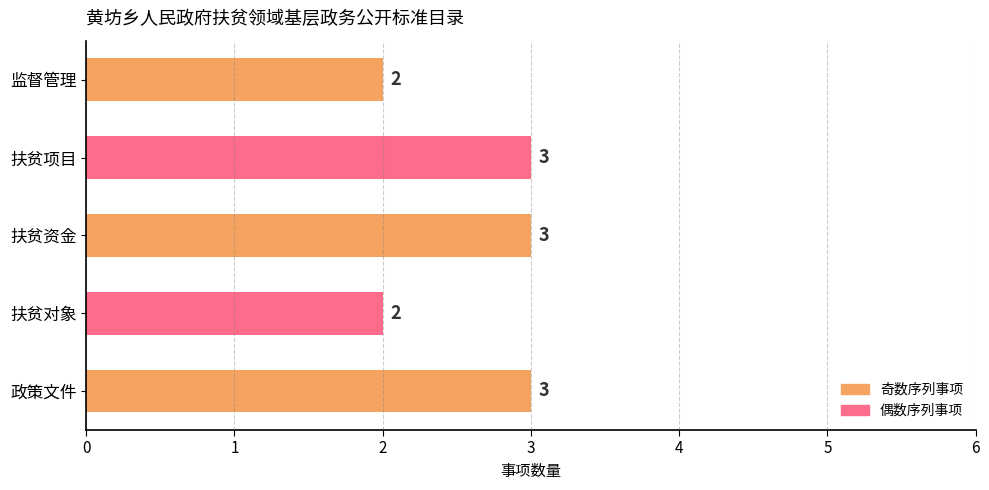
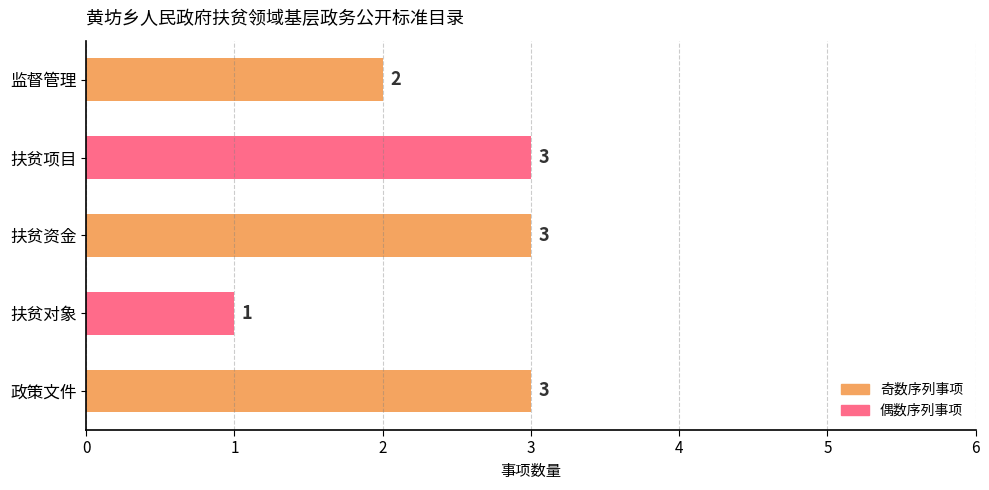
  {
    "监督管理": 2,
    "扶贫项目": 3,
    "扶贫资金": 3,
-   "扶贫对象": 2,
+   "扶贫对象": 1,
    "政策文件": 3
  }
